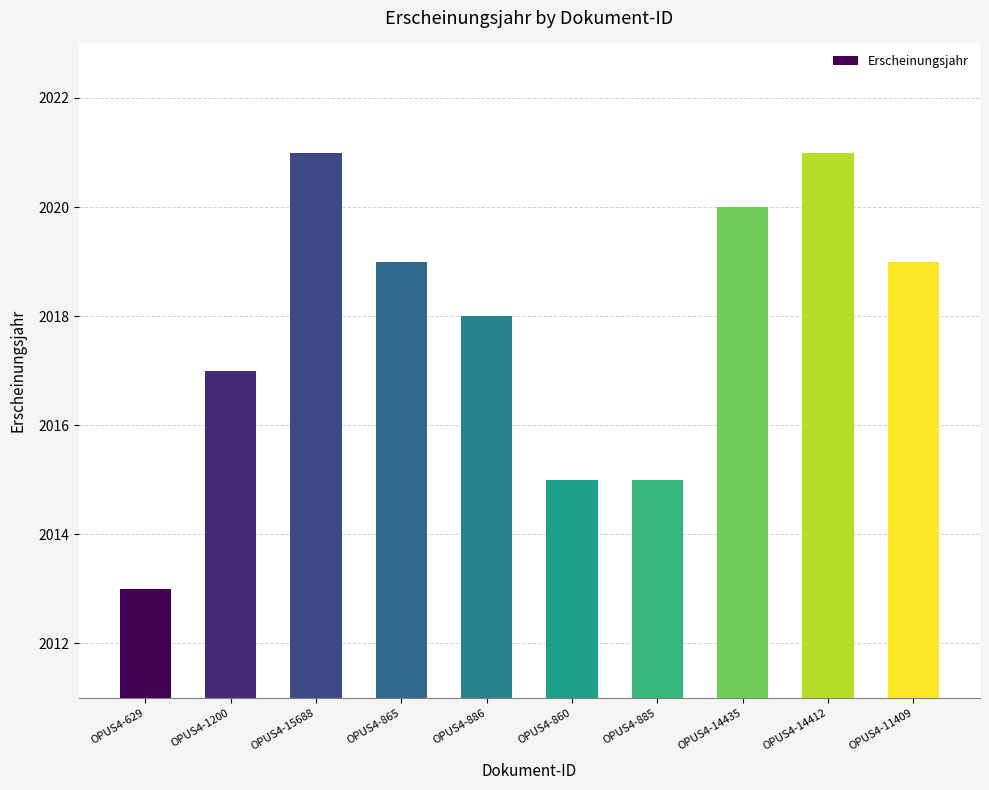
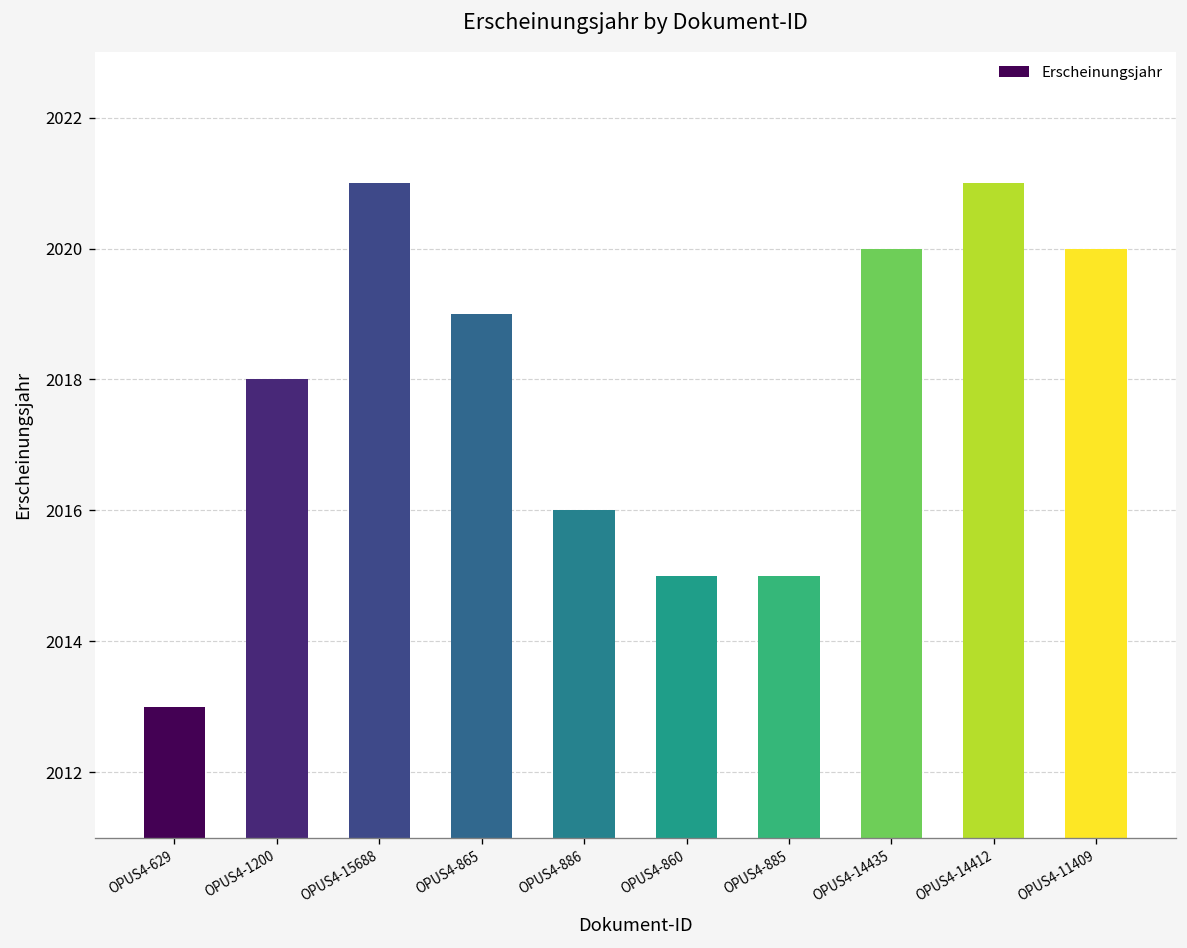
  {
    "OPUS4-629": 2013,
-   "OPUS4-1200": 2017,
+   "OPUS4-1200": 2018,
    "OPUS4-15688": 2021,
    "OPUS4-865": 2019,
-   "OPUS4-886": 2018,
+   "OPUS4-886": 2016,
    "OPUS4-860": 2015,
    "OPUS4-885": 2015,
    "OPUS4-14435": 2020,
    "OPUS4-14412": 2021,
-   "OPUS4-11409": 2019
+   "OPUS4-11409": 2020
  }
